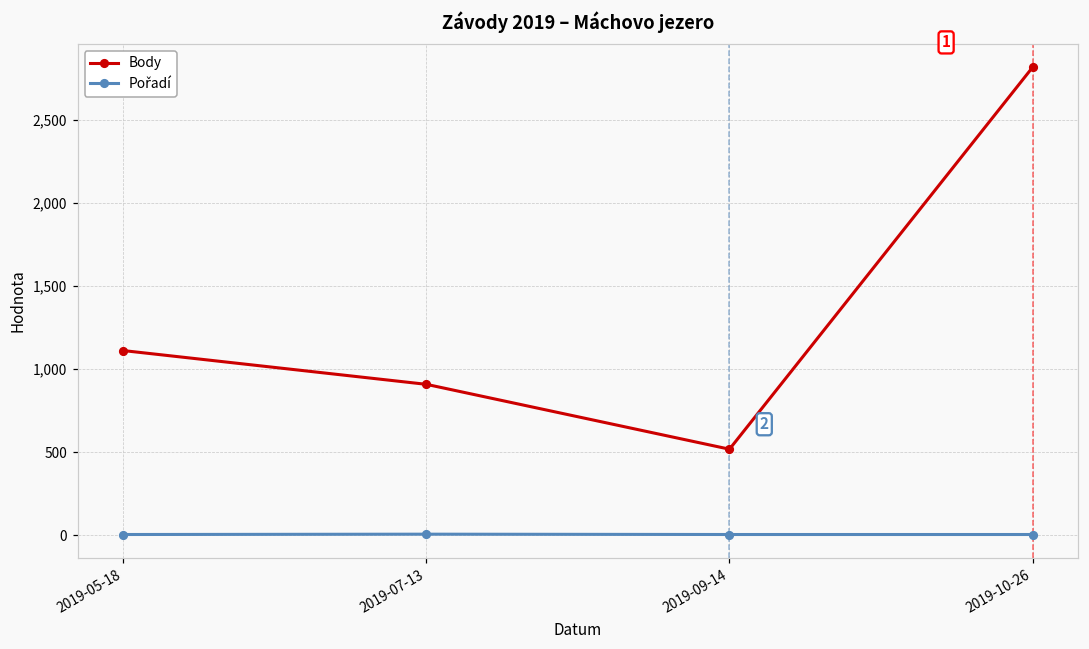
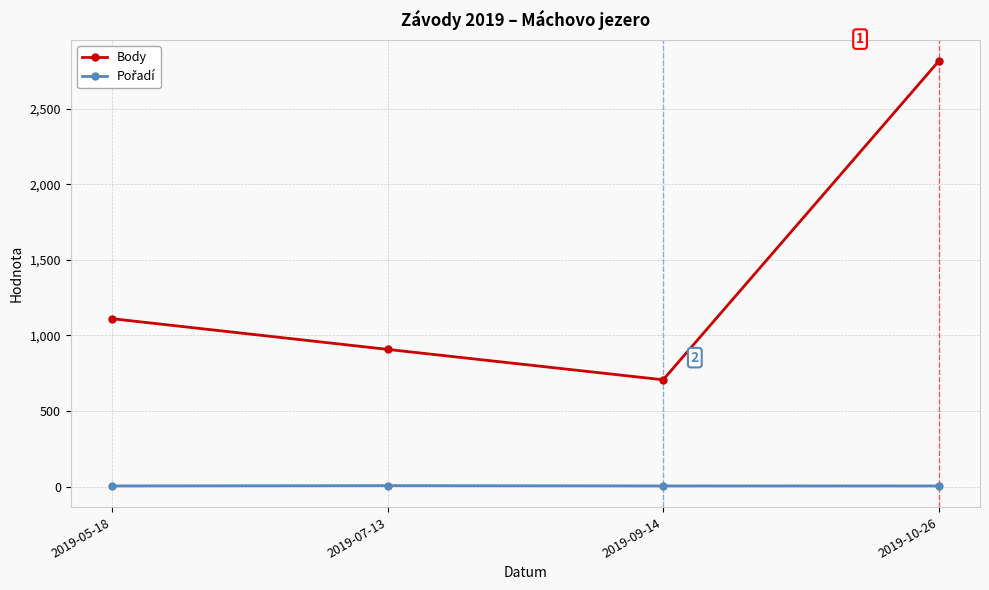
  {
    "Body": {
      "2019-05-18": "1,110",
      "2019-07-13": "910",
-     "2019-09-14": "520",
+     "2019-09-14": "710",
      "2019-10-26": "2,810"
    },
    "Pořadí": {
      "2019-05-18": "10",
      "2019-07-13": "10",
      "2019-09-14": "10",
      "2019-10-26": "10"
    }
  }
